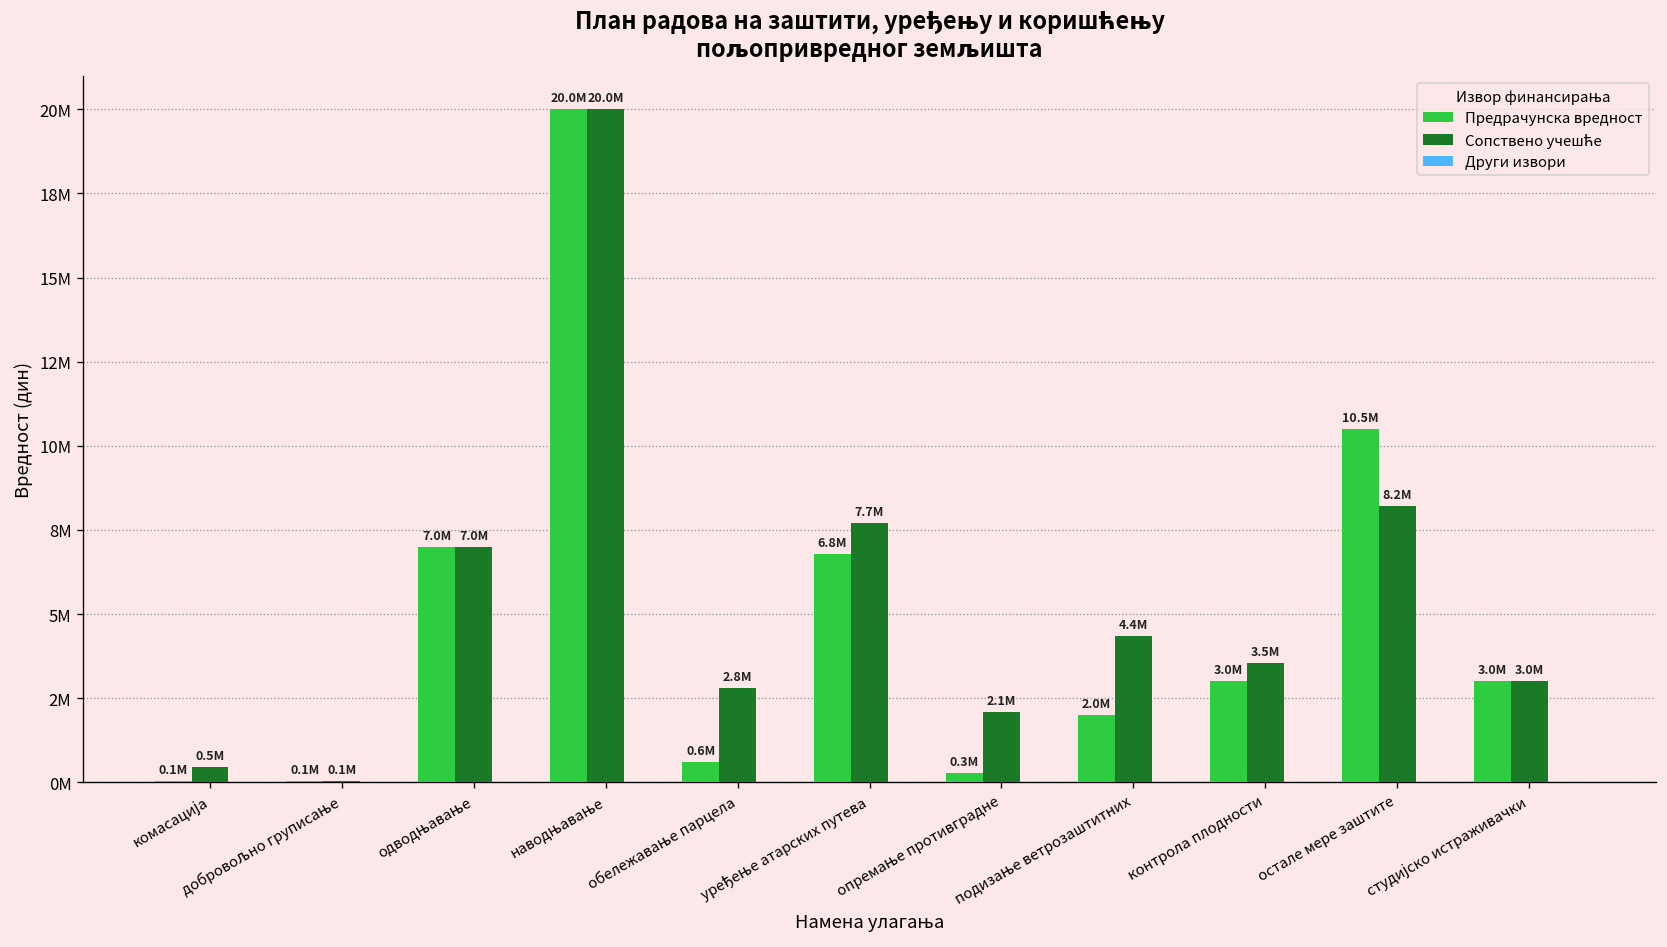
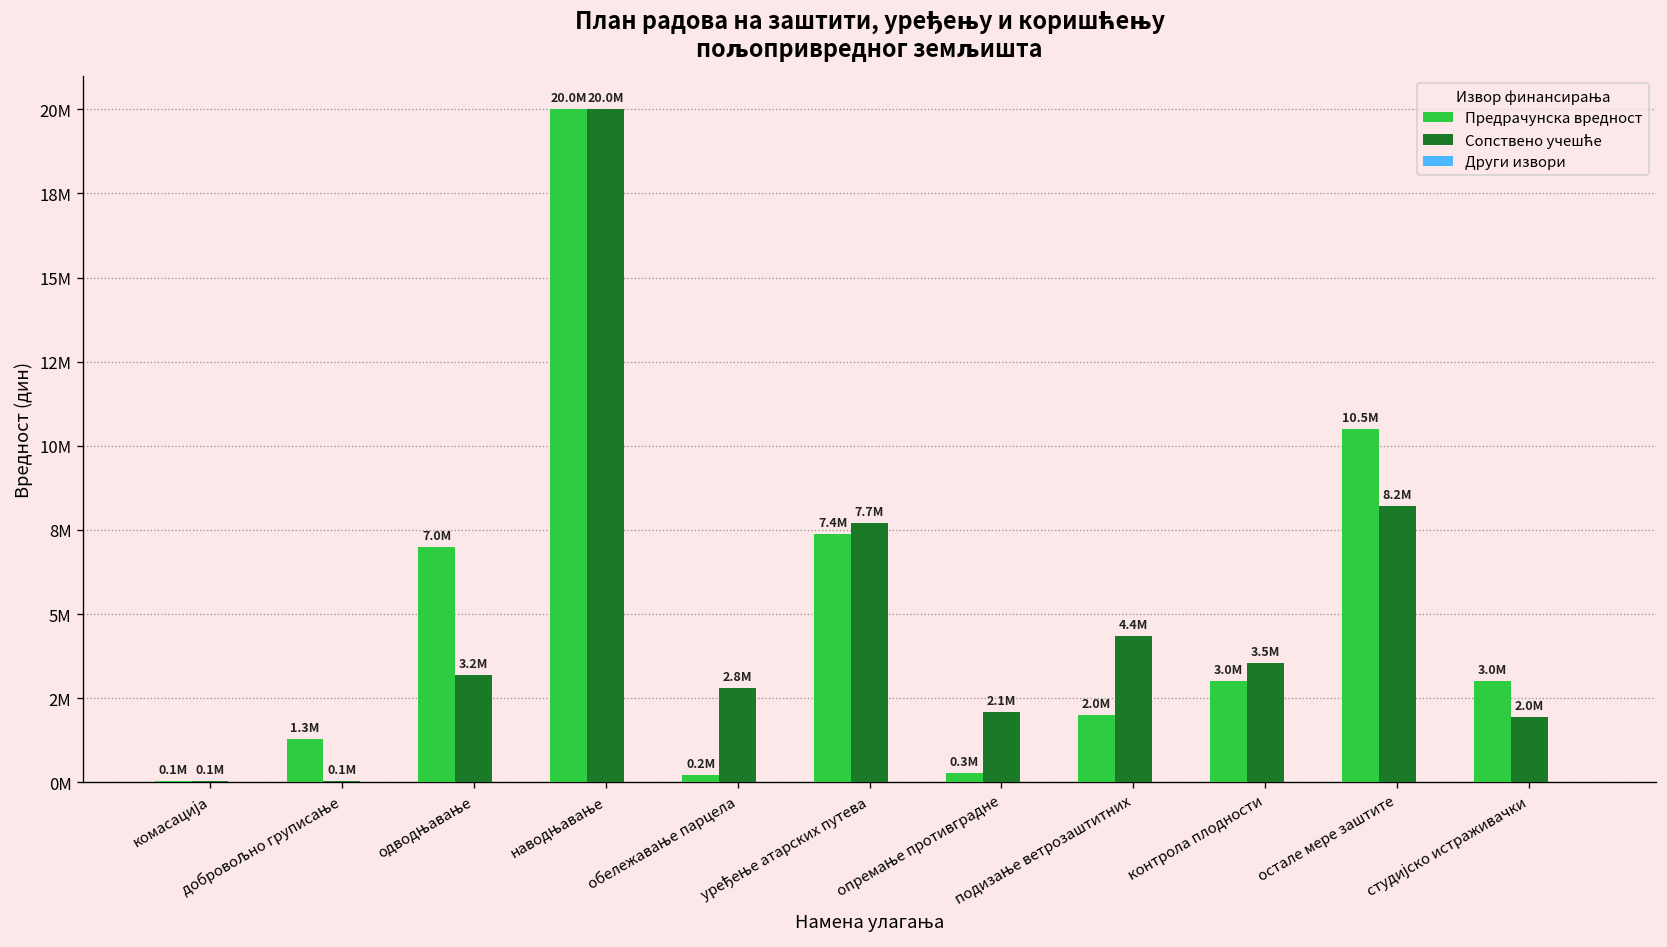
  {
    "Предрачунска вредност": {
      "комасација": "0.1M",
-     "добровољно груписање": "0.1M",
+     "добровољно груписање": "1.3M",
      "одводњавање": "7.0M",
      "наводњавање": "20.0M",
-     "обележавање парцела": "0.6M",
-     "уређење атарских путева": "6.8M",
+     "обележавање парцела": "0.2M",
+     "уређење атарских путева": "7.4M",
      "опремање противградне": "0.3M",
      "подизање ветрозаштитних": "2.0M",
      "контрола плодности": "3.0M",
      "остале мере заштите": "10.5M",
      "студијско истраживачки": "3.0M"
    },
    "Сопствено учешће": {
-     "комасација": "0.5M",
+     "комасација": "0.1M",
      "добровољно груписање": "0.1M",
-     "одводњавање": "7.0M",
+     "одводњавање": "3.2M",
      "наводњавање": "20.0M",
      "обележавање парцела": "2.8M",
      "уређење атарских путева": "7.7M",
      "опремање противградне": "2.1M",
      "подизање ветрозаштитних": "4.4M",
      "контрола плодности": "3.5M",
      "остале мере заштите": "8.2M",
-     "студијско истраживачки": "3.0M"
+     "студијско истраживачки": "2.0M"
    }
  }
